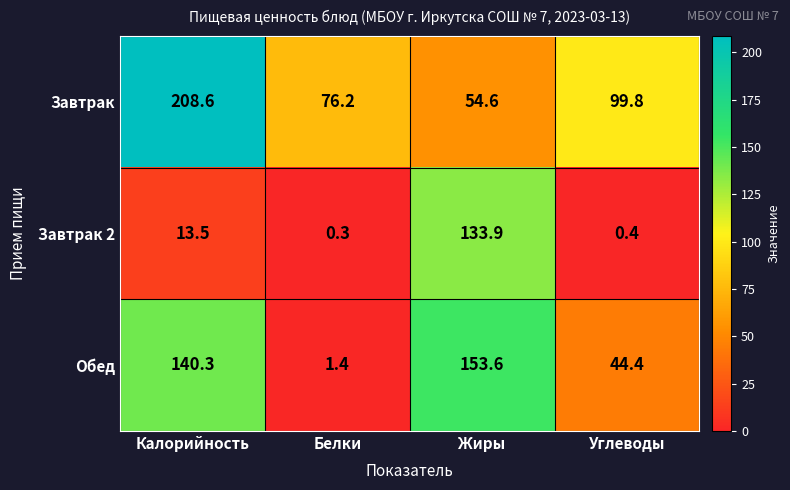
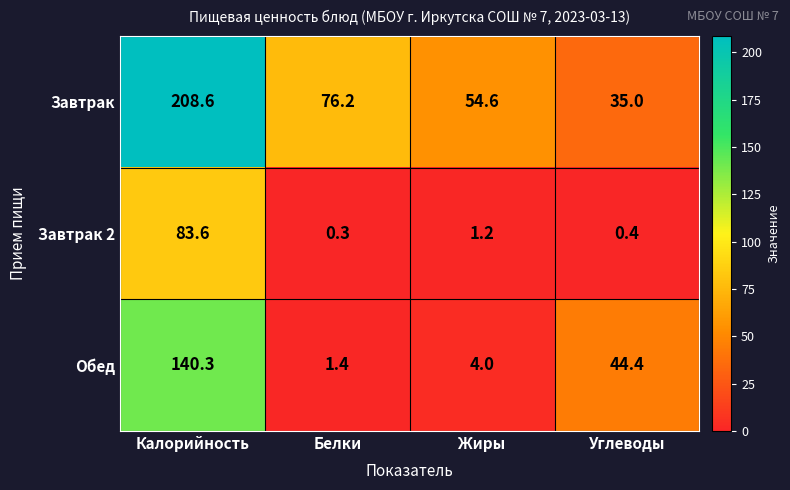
  {
    "Завтрак": {
      "Калорийность": 208.6,
      "Белки": 76.2,
      "Жиры": 54.6,
-     "Углеводы": 99.8
+     "Углеводы": 35.0
    },
    "Завтрак 2": {
-     "Калорийность": 13.5,
+     "Калорийность": 83.6,
      "Белки": 0.3,
-     "Жиры": 133.9,
+     "Жиры": 1.2,
      "Углеводы": 0.4
    },
    "Обед": {
      "Калорийность": 140.3,
      "Белки": 1.4,
-     "Жиры": 153.6,
+     "Жиры": 4.0,
      "Углеводы": 44.4
    }
  }
